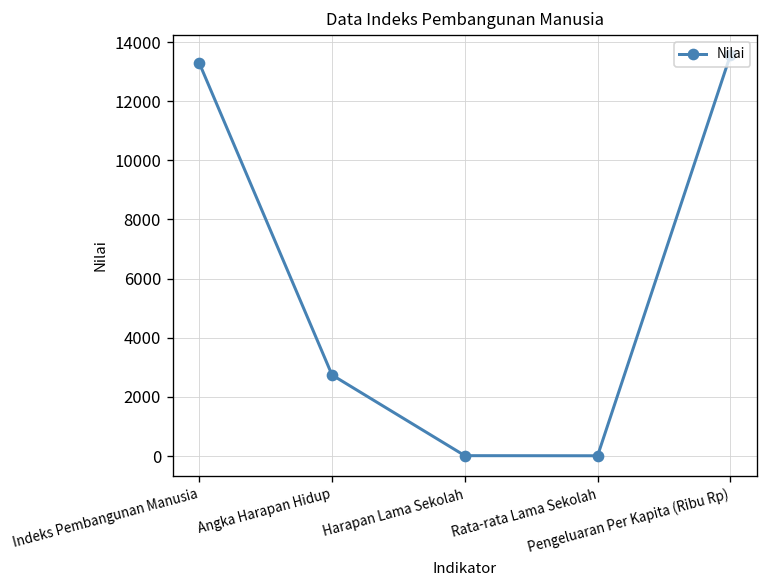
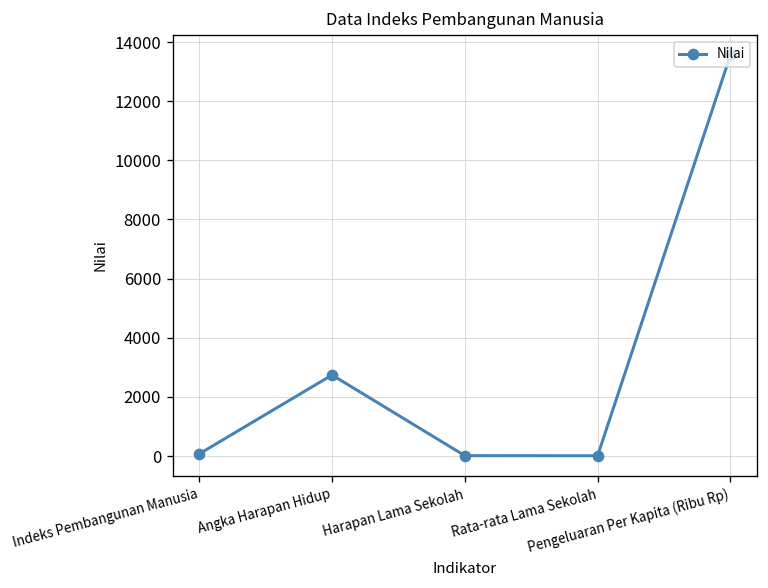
  {
-   "Indeks Pembangunan Manusia": 13300,
+   "Indeks Pembangunan Manusia": 100,
    "Angka Harapan Hidup": 2700,
    "Harapan Lama Sekolah": 0,
    "Rata-rata Lama Sekolah": 0
  }
